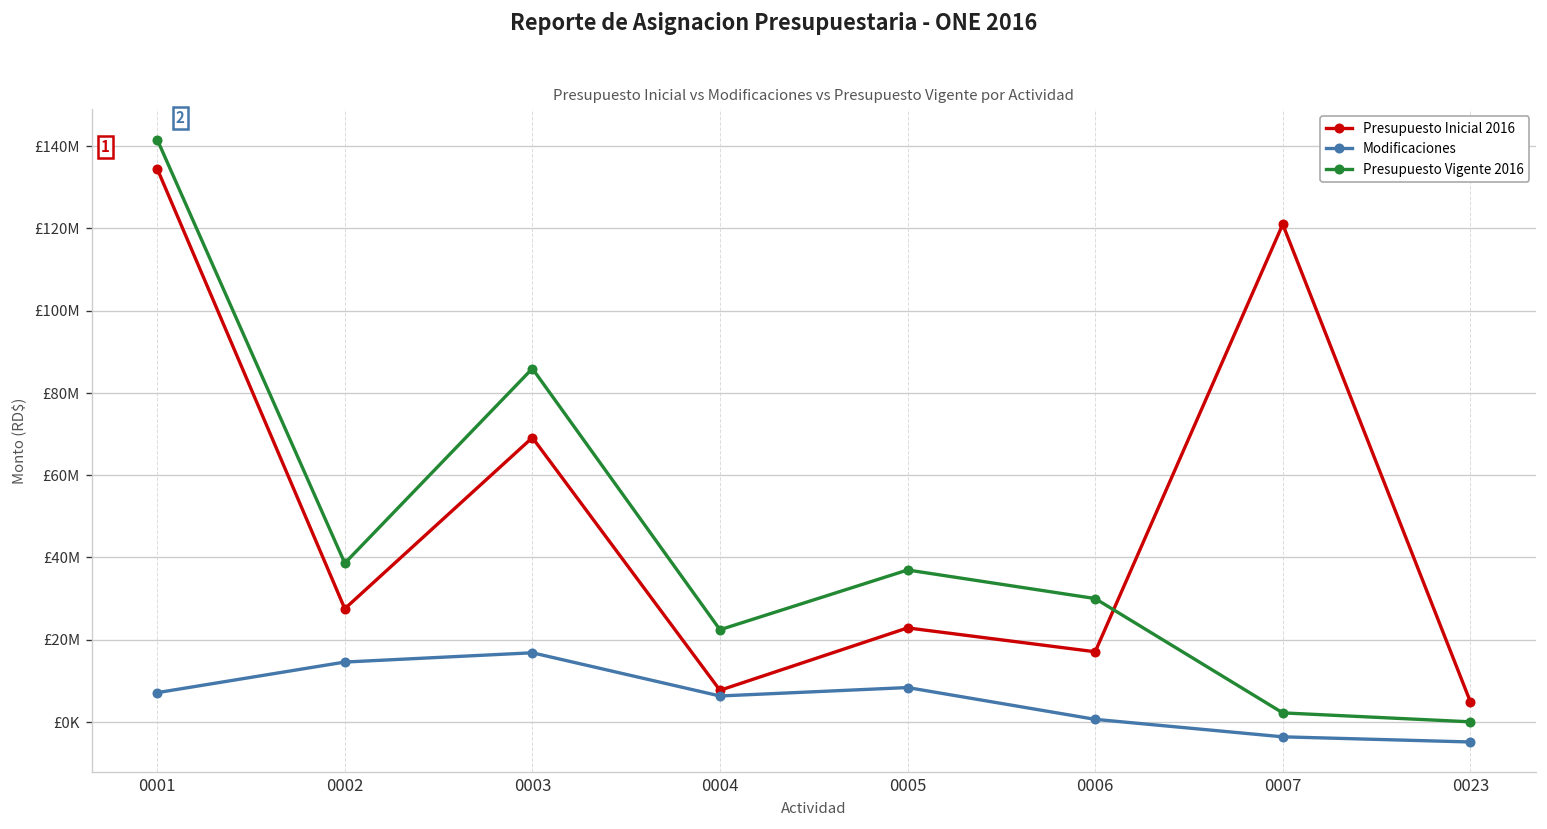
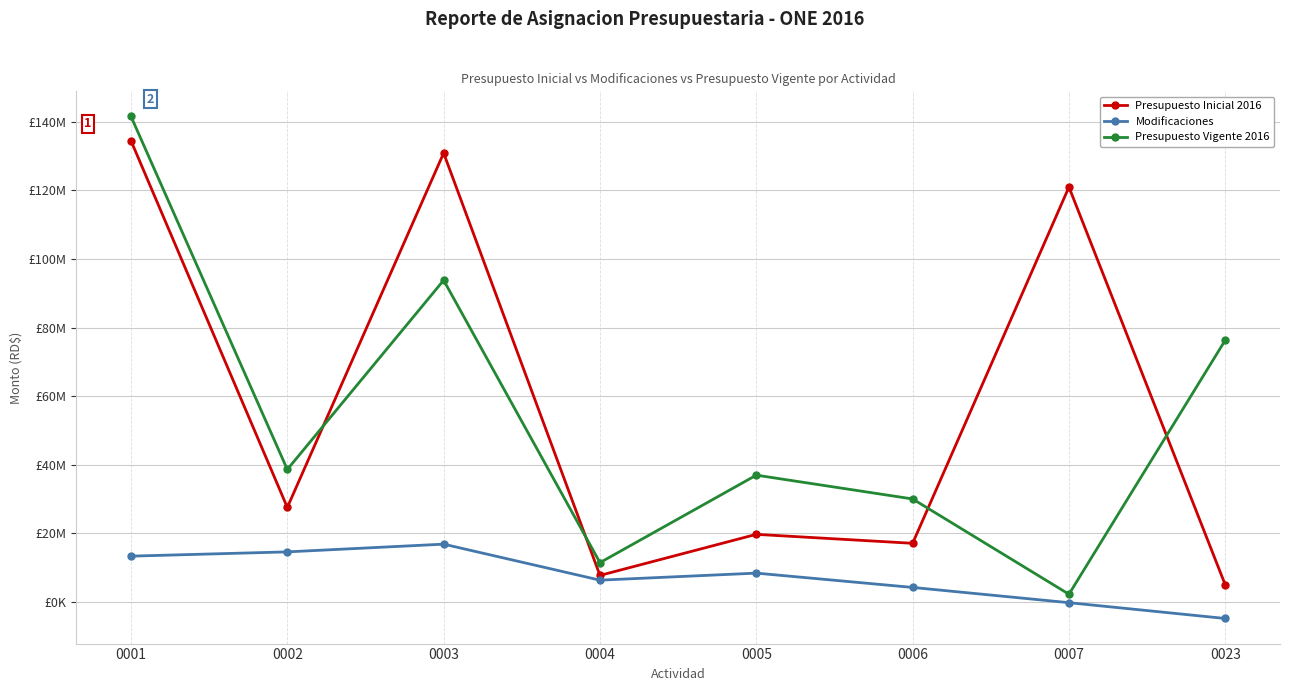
  {
    "Presupuesto Inicial 2016": {
      "0001": "£134000000",
      "0002": "£28000000",
-     "0003": "£69000000",
+     "0003": "£131000000",
      "0004": "£8000000",
-     "0005": "£23000000",
+     "0005": "£20000000",
      "0006": "£17000000",
      "0007": "£121000000",
      "0023": "£5000000"
    },
    "Modificaciones": {
-     "0001": "£7000000",
+     "0001": "£13000000",
      "0002": "£15000000",
      "0003": "£17000000",
      "0004": "£6000000",
      "0005": "£8000000",
-     "0006": "£1000000",
-     "0007": "£-4000000",
+     "0006": "£4000000",
+     "0007": "£0",
      "0023": "£-5000000"
    },
    "Presupuesto Vigente 2016": {
      "0002": "£39000000",
-     "0003": "£86000000",
-     "0004": "£22000000",
+     "0003": "£94000000",
+     "0004": "£11000000",
      "0005": "£37000000",
      "0006": "£30000000",
      "0007": "£2000000",
-     "0023": "£0"
+     "0023": "£76000000"
    }
  }
